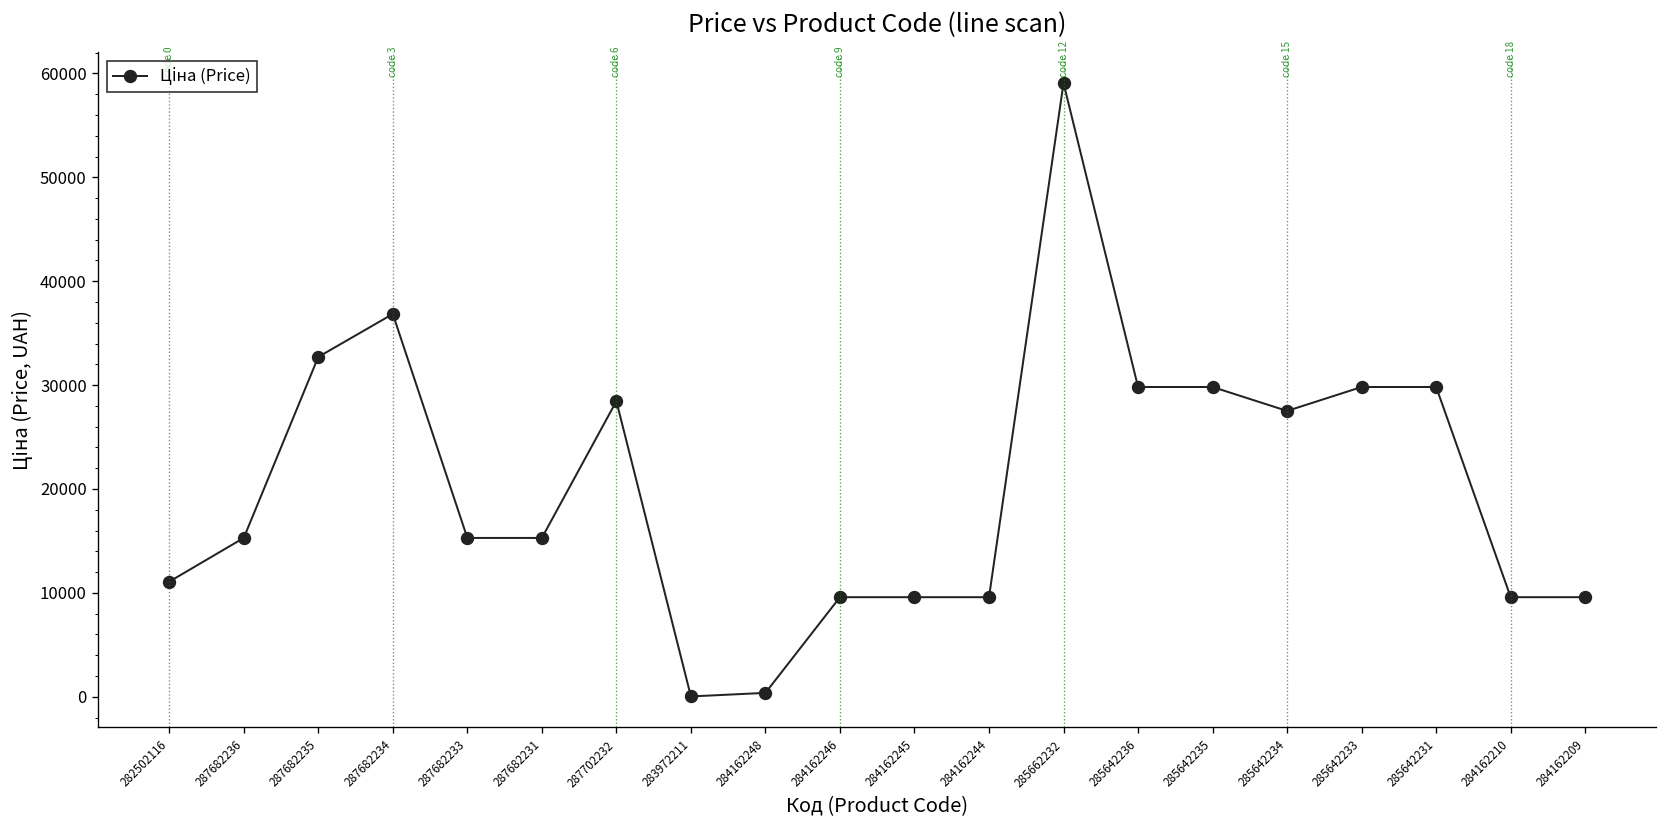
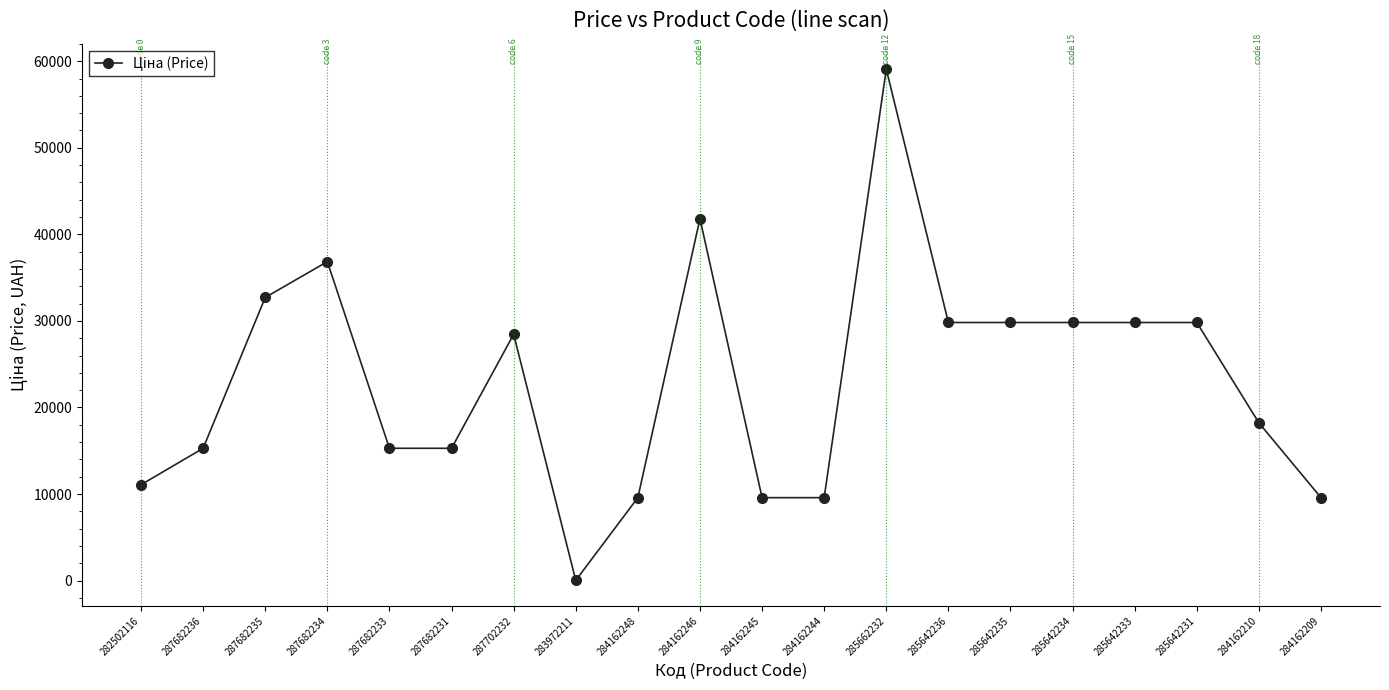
  {
    "282502116": 11000,
    "287682236": 15000,
    "287682235": 33000,
    "287682234": 37000,
    "287682233": 15000,
    "287682231": 15000,
    "287702232": 28000,
    "283972211": 0,
-   "284162248": 0,
-   "284162246": 10000,
+   "284162248": 10000,
+   "284162246": 42000,
    "284162245": 10000,
    "284162244": 10000,
    "285642236": 30000,
    "285642235": 30000,
-   "285642234": 28000,
+   "285642234": 30000,
    "285642233": 30000,
    "285642231": 30000,
-   "284162210": 10000,
+   "284162210": 18000,
    "284162209": 10000
  }
